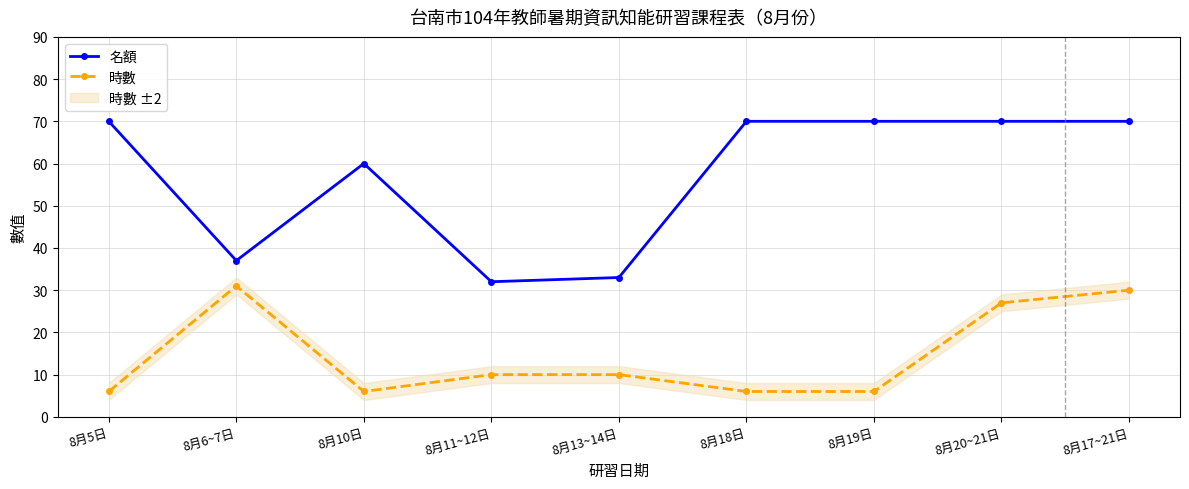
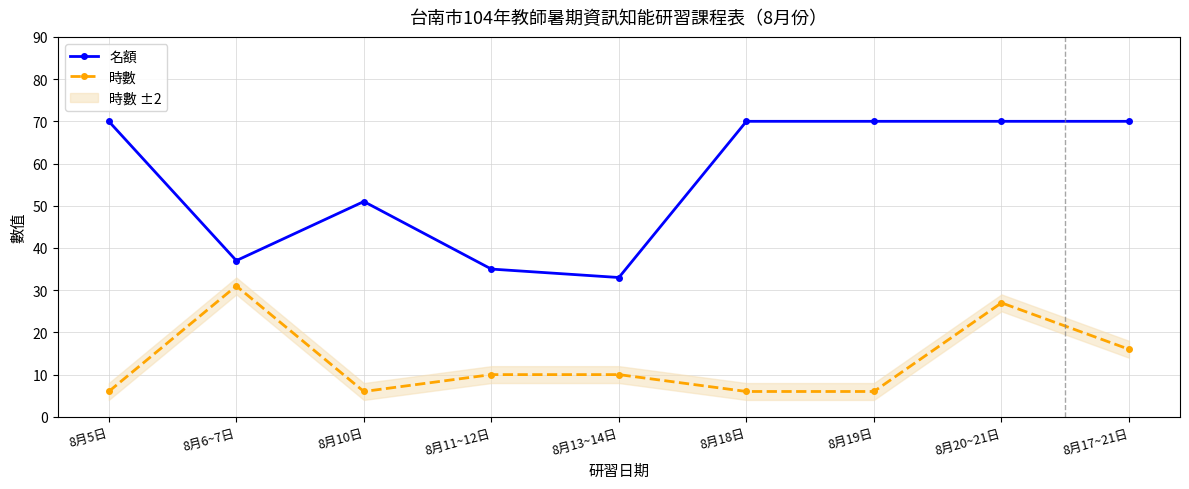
  {
    "名額": {
      "8月5日": 70,
      "8月6~7日": 37,
-     "8月10日": 60,
-     "8月11~12日": 32,
+     "8月10日": 51,
+     "8月11~12日": 35,
      "8月13~14日": 33,
      "8月18日": 70,
      "8月19日": 70,
      "8月20~21日": 70,
      "8月17~21日": 70
    },
    "時數": {
      "8月5日": 6,
      "8月6~7日": 31,
      "8月10日": 6,
      "8月11~12日": 10,
      "8月13~14日": 10,
      "8月18日": 6,
      "8月19日": 6,
      "8月20~21日": 27,
-     "8月17~21日": 30
+     "8月17~21日": 16
    }
  }
